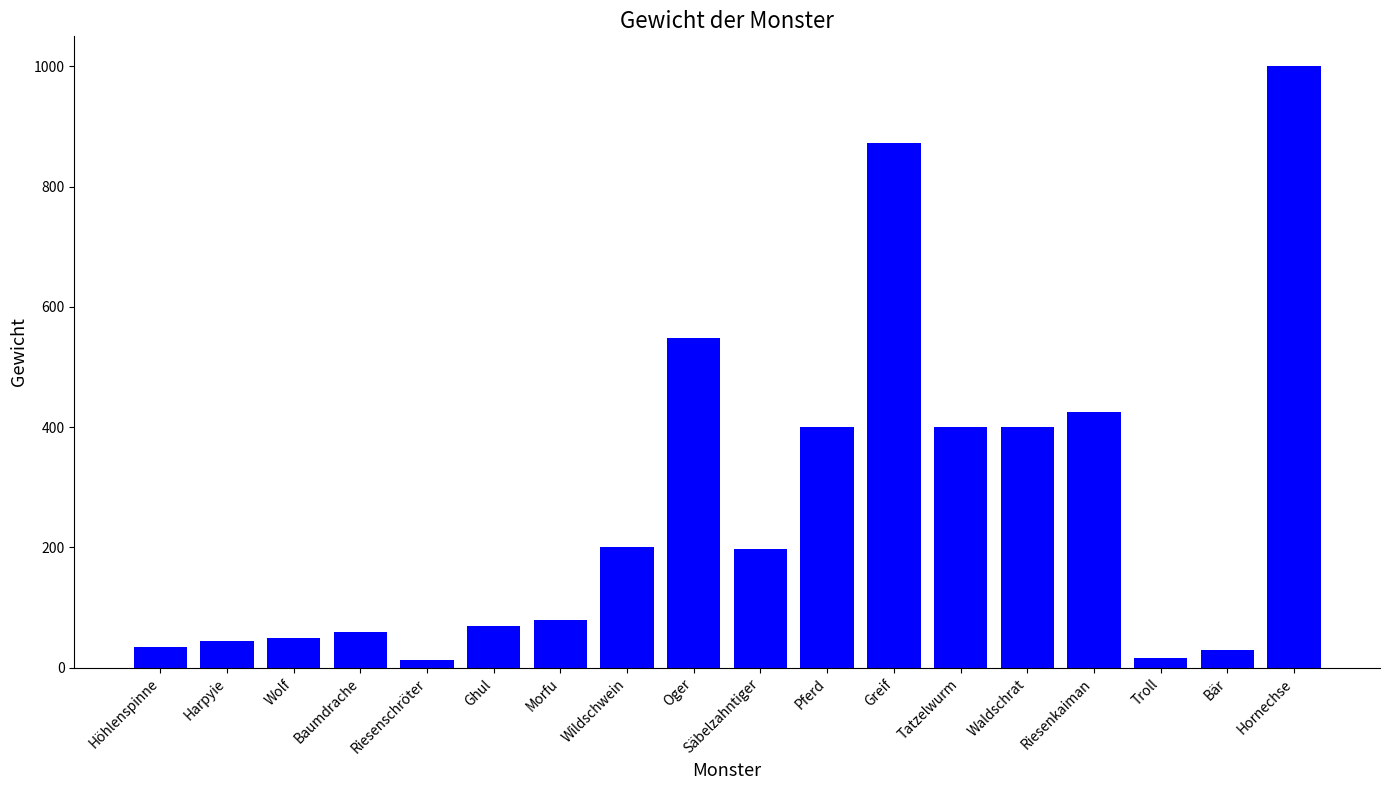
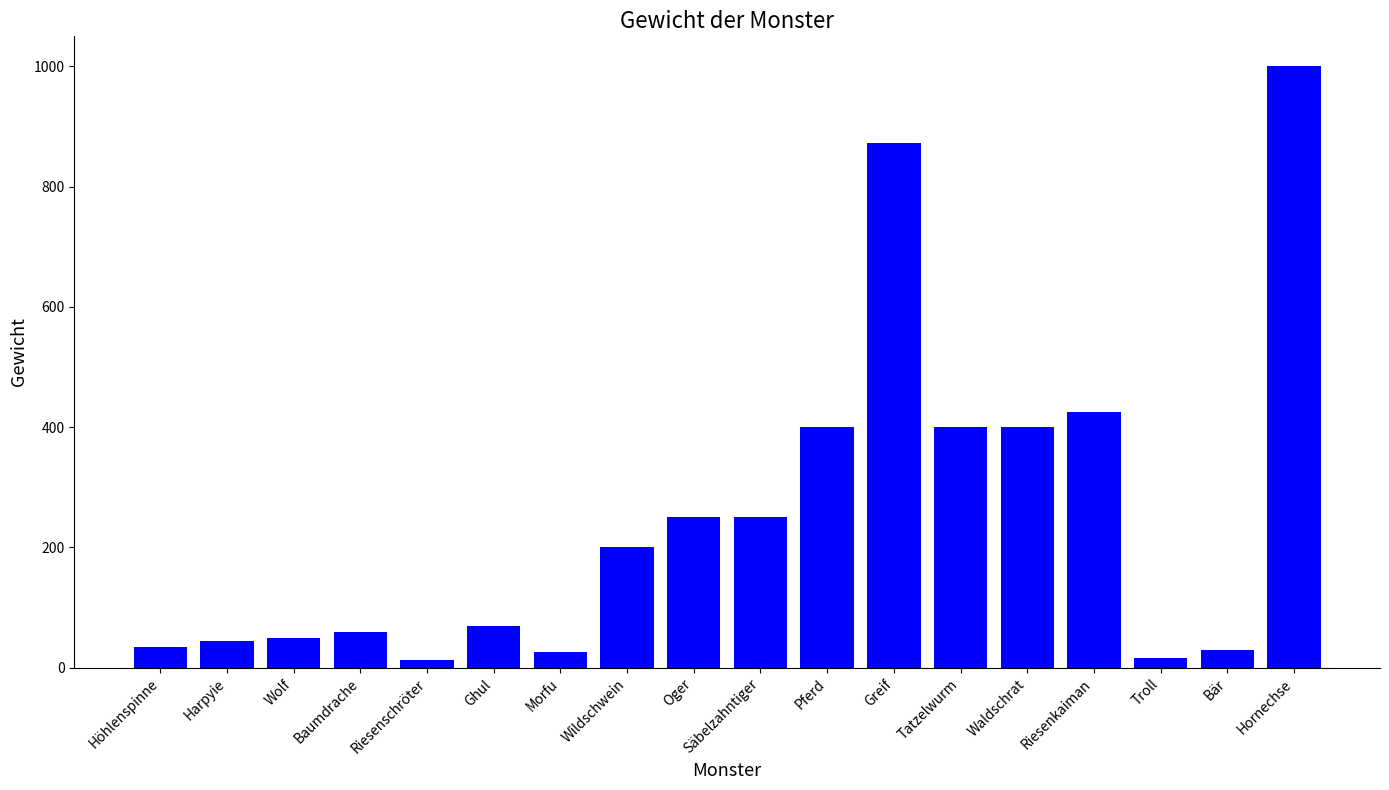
  {
    "Höhlenspinne": 40,
    "Harpyie": 50,
    "Wolf": 50,
    "Baumdrache": 60,
    "Riesenschröter": 10,
    "Ghul": 70,
-   "Morfu": 80,
+   "Morfu": 30,
    "Wildschwein": 200,
-   "Oger": 550,
-   "Säbelzahntiger": 200,
+   "Oger": 250,
+   "Säbelzahntiger": 250,
    "Pferd": 400,
    "Greif": 870,
    "Tatzelwurm": 400,
    "Waldschrat": 400,
    "Riesenkaiman": 430,
    "Troll": 20,
    "Bär": 30,
    "Hornechse": 1000
  }
